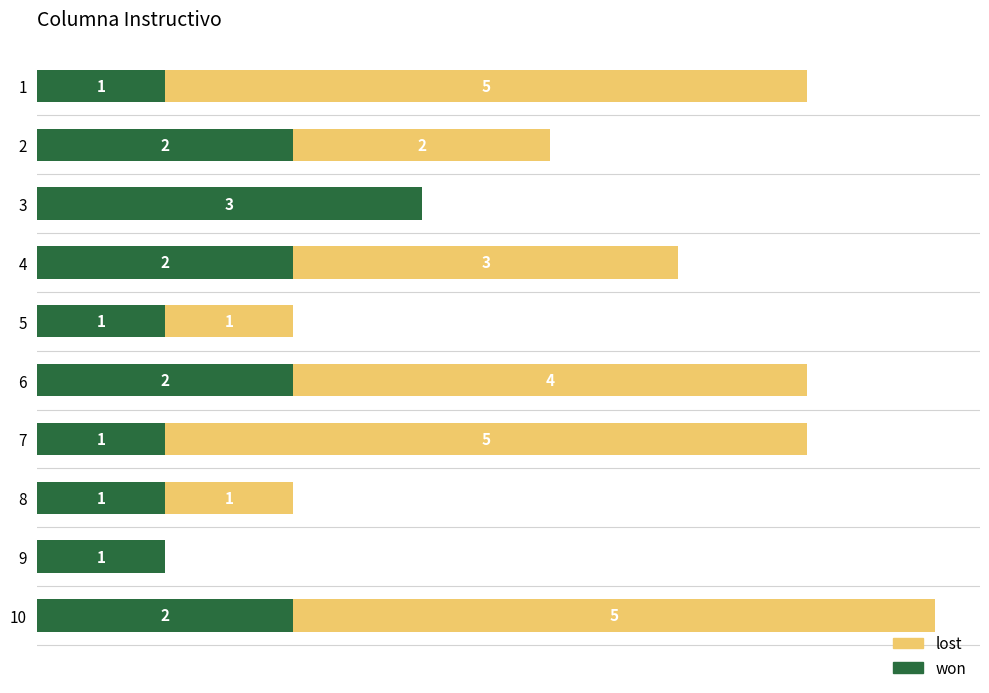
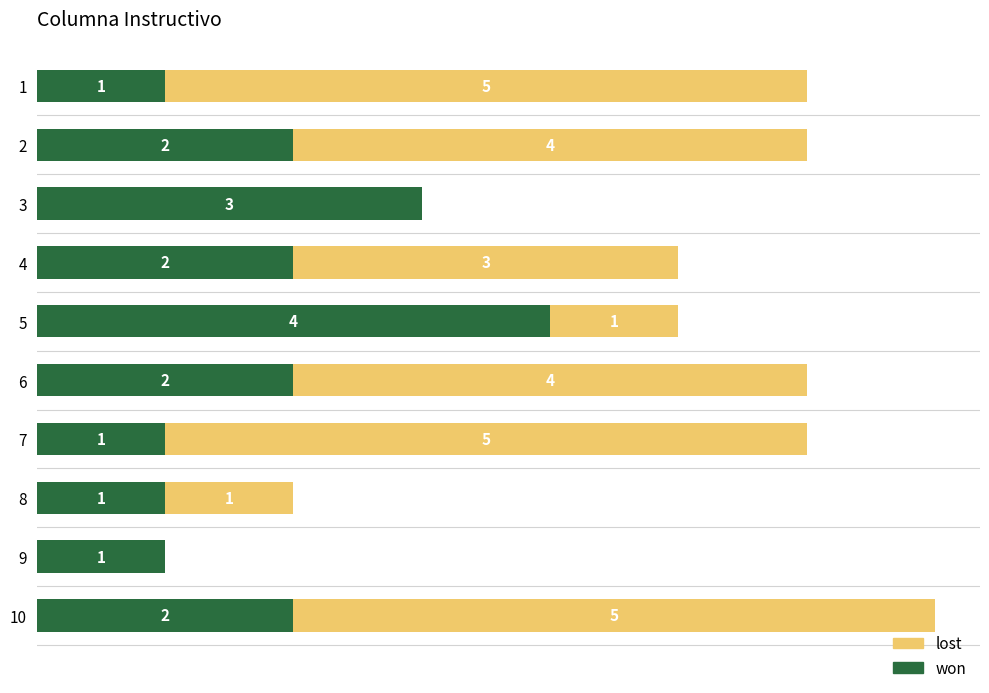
  {
    "won": {
      "1": 1,
      "2": 2,
      "3": 3,
      "4": 2,
-     "5": 1,
+     "5": 4,
      "6": 2,
      "7": 1,
      "8": 1,
      "9": 1,
      "10": 2
    },
    "lost": {
      "1": 5,
-     "2": 2,
+     "2": 4,
      "4": 3,
      "5": 1,
      "6": 4,
      "7": 5,
      "8": 1,
      "10": 5
    }
  }
